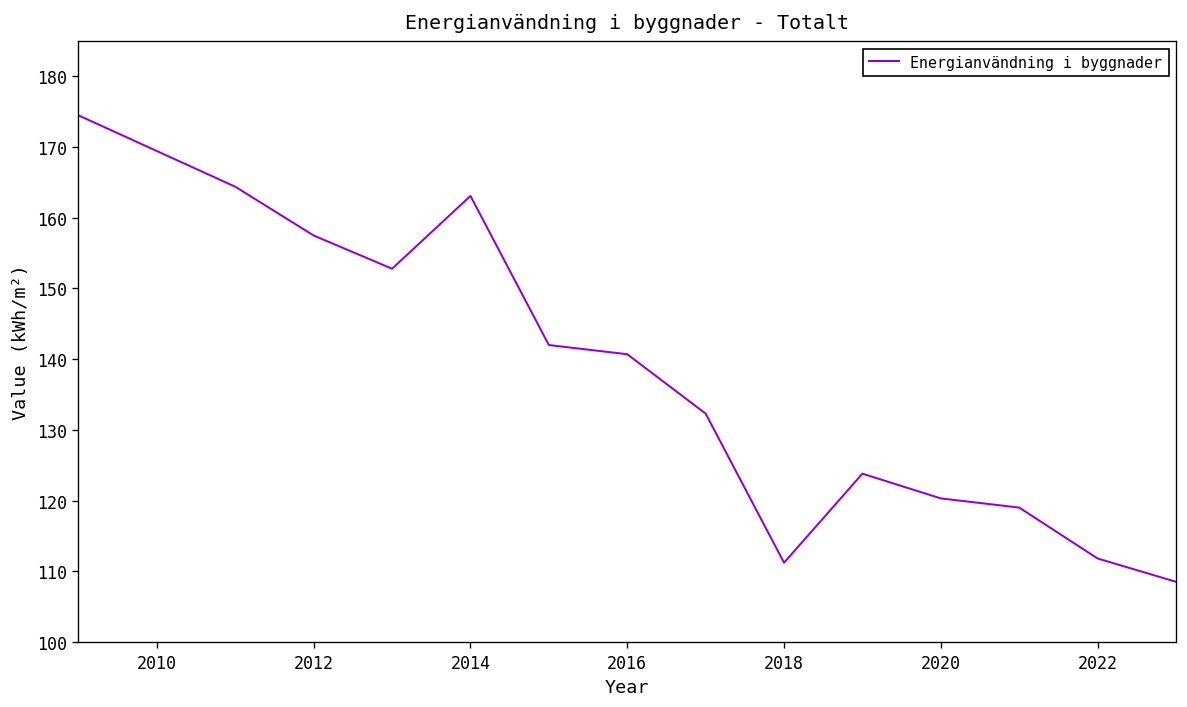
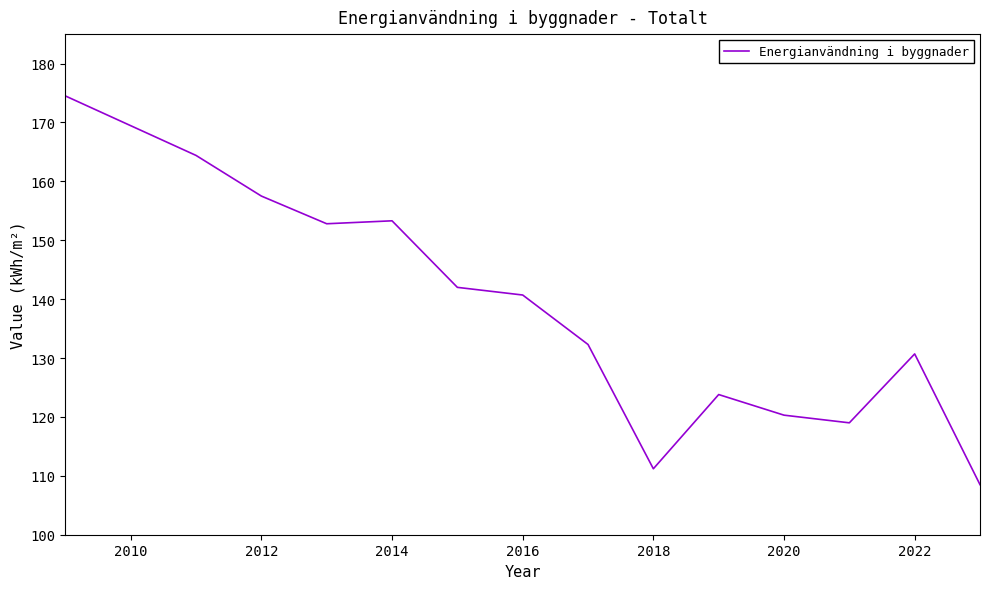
  {
    "2012": 158,
-   "2014": 163,
+   "2014": 153,
    "2016": 141,
    "2018": 111,
    "2020": 120,
-   "2022": 112
+   "2022": 131
  }
